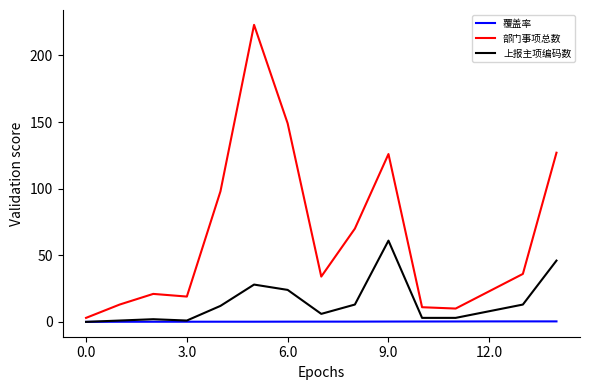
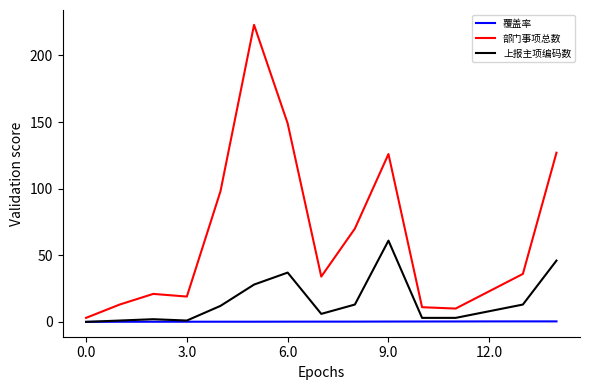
  {
    "覆盖率": {
      "6.0": 0,
      "9.0": 0,
      "12.0": 0
    },
    "部门事项总数": {
      "0.0": 3,
      "3.0": 19,
      "6.0": 149,
      "9.0": 126,
      "12.0": 23
    },
    "上报主项编码数": {
-     "6.0": 24,
+     "6.0": 37,
      "9.0": 61,
      "12.0": 8
    }
  }
